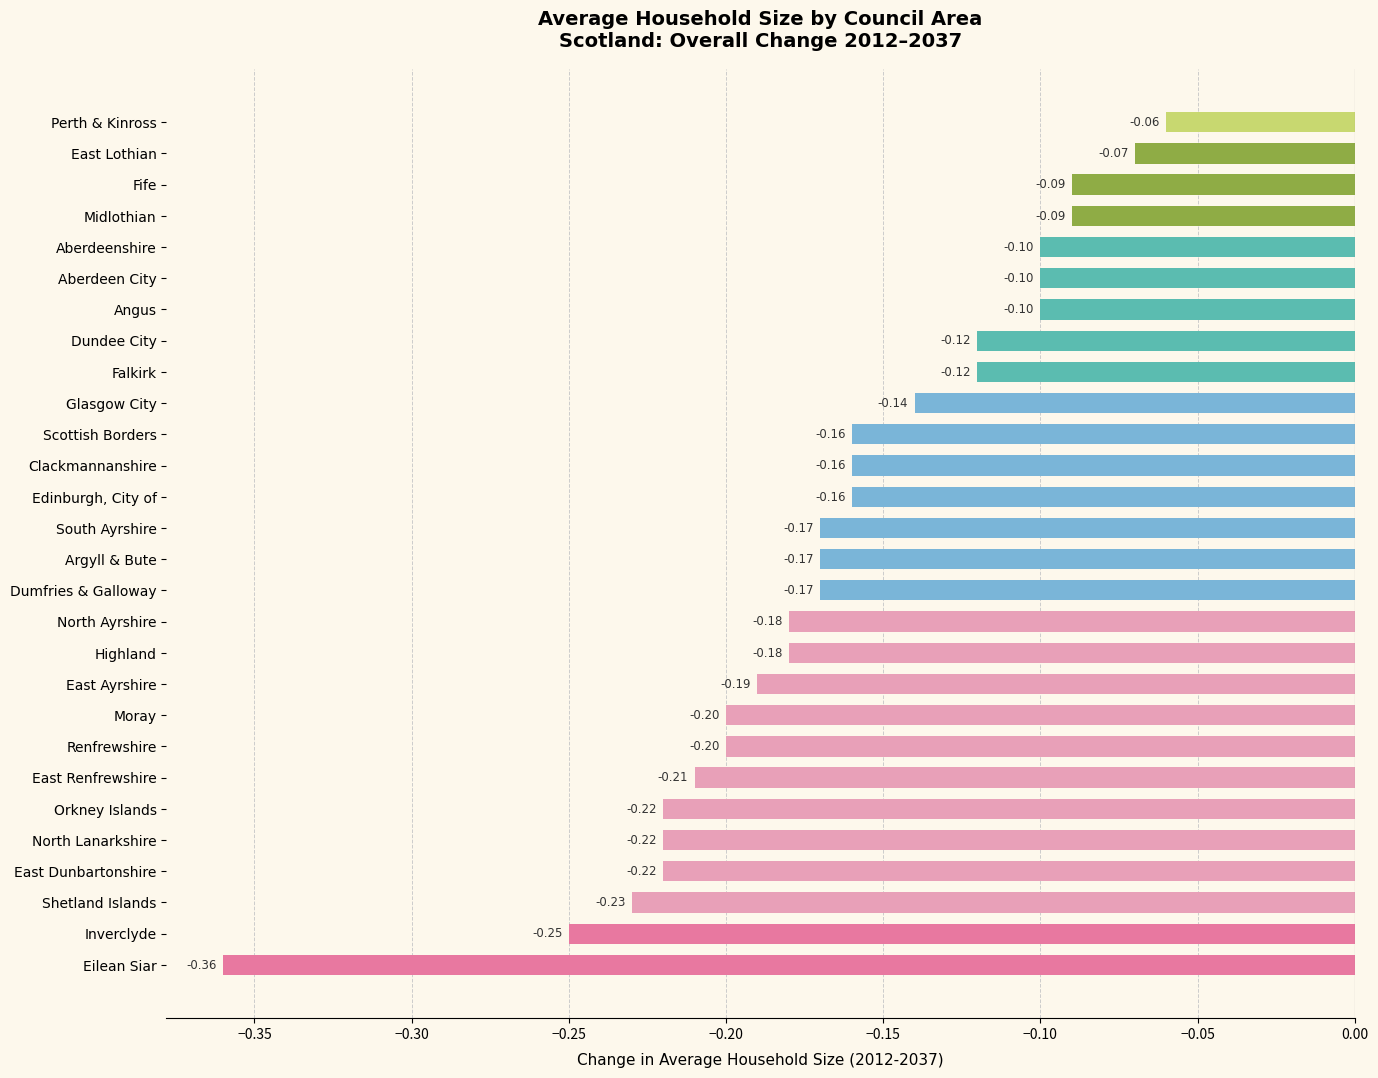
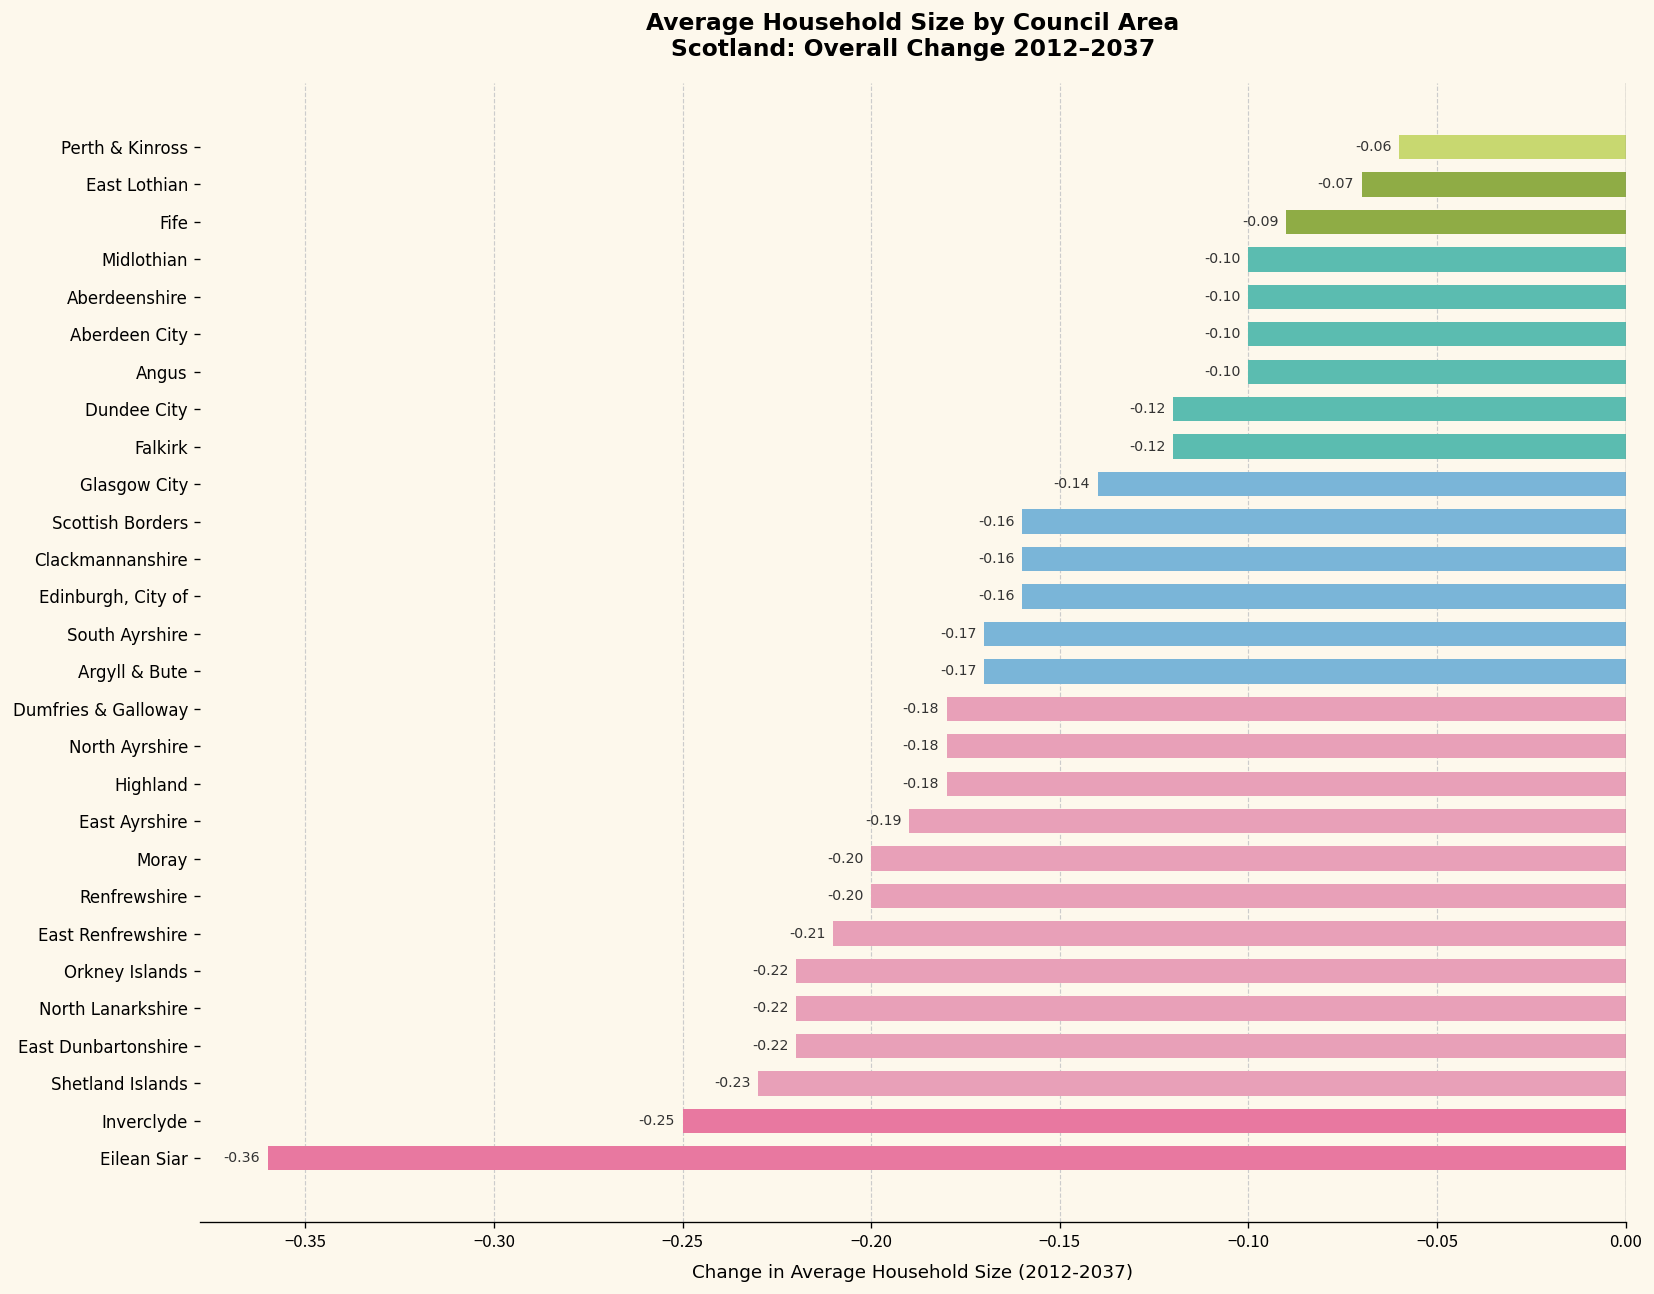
  {
    "Perth & Kinross": -0.06,
    "East Lothian": -0.07,
    "Fife": -0.09,
-   "Midlothian": -0.09,
+   "Midlothian": -0.10,
    "Aberdeenshire": -0.10,
    "Aberdeen City": -0.10,
    "Angus": -0.10,
    "Dundee City": -0.12,
    "Falkirk": -0.12,
    "Glasgow City": -0.14,
    "Scottish Borders": -0.16,
    "Clackmannanshire": -0.16,
    "Edinburgh, City of": -0.16,
    "South Ayrshire": -0.17,
    "Argyll & Bute": -0.17,
-   "Dumfries & Galloway": -0.17,
+   "Dumfries & Galloway": -0.18,
    "North Ayrshire": -0.18,
    "Highland": -0.18,
    "East Ayrshire": -0.19,
    "Moray": -0.20,
    "Renfrewshire": -0.20,
    "East Renfrewshire": -0.21,
    "Orkney Islands": -0.22,
    "North Lanarkshire": -0.22,
    "East Dunbartonshire": -0.22,
    "Shetland Islands": -0.23,
    "Inverclyde": -0.25,
    "Eilean Siar": -0.36
  }
